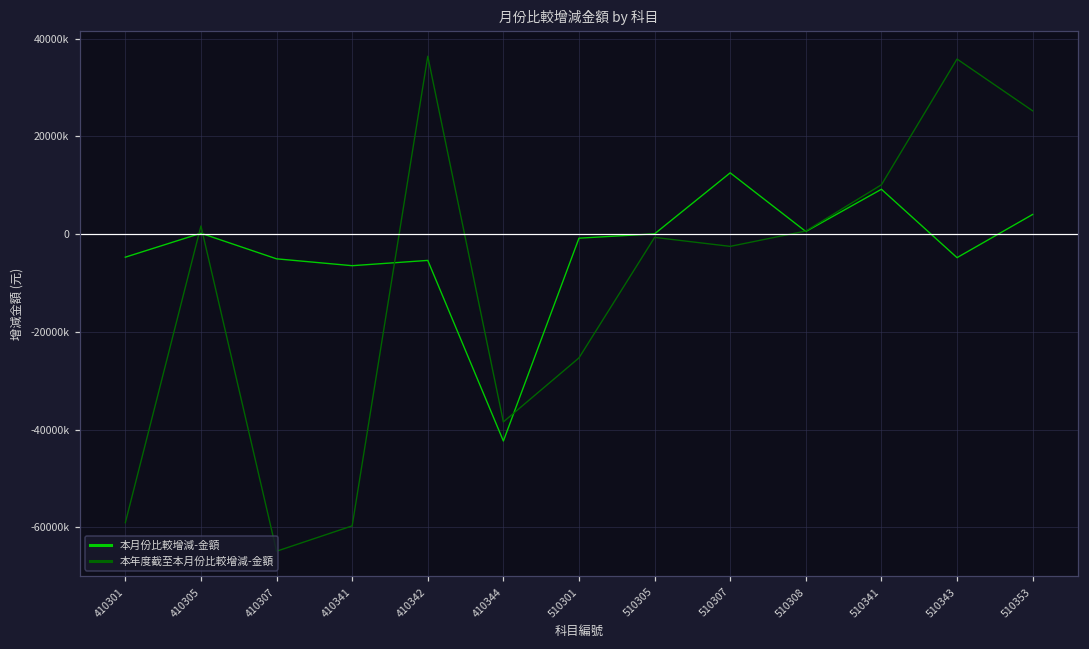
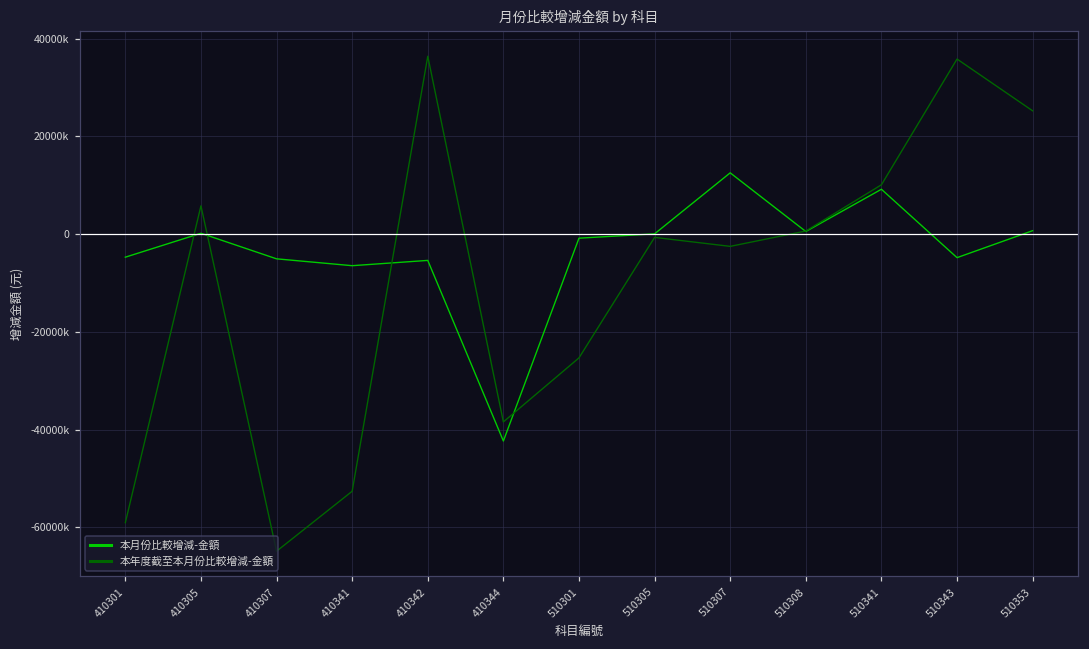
  {
    "本月份比較增減-金額": {
      "410301": -5000000,
      "410305": 0,
      "410307": -5000000,
      "410341": -6000000,
      "410342": -5000000,
      "410344": -42000000,
      "510301": -1000000,
      "510305": 0,
      "510307": 13000000,
      "510341": 9000000,
      "510343": -5000000,
-     "510353": 4000000
+     "510353": 1000000
    },
    "本年度截至本月份比較增減-金額": {
      "410301": -59000000,
-     "410305": 2000000,
-     "410341": -60000000,
+     "410305": 6000000,
+     "410341": -53000000,
      "410342": 36000000,
      "410344": -38000000,
      "510301": -25000000,
      "510305": -1000000,
      "510307": -2000000,
      "510341": 10000000,
      "510343": 36000000,
      "510353": 25000000
    }
  }
